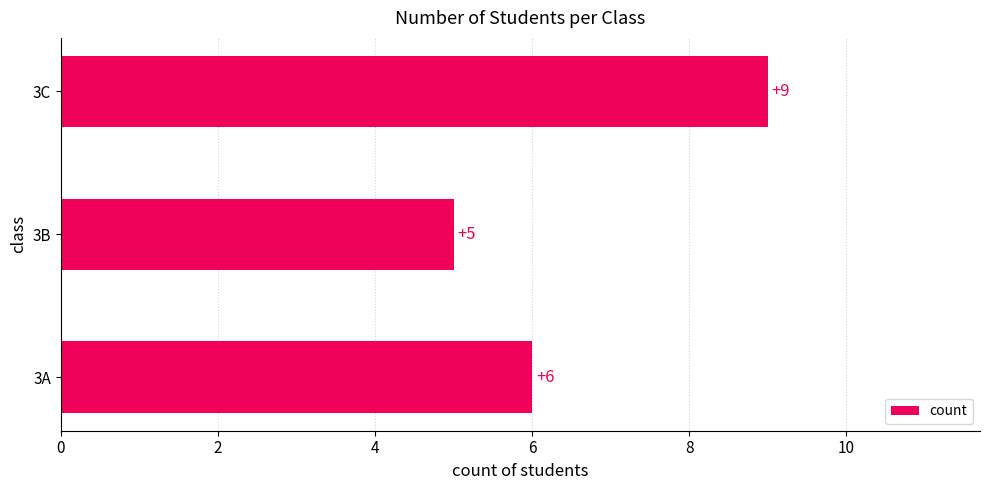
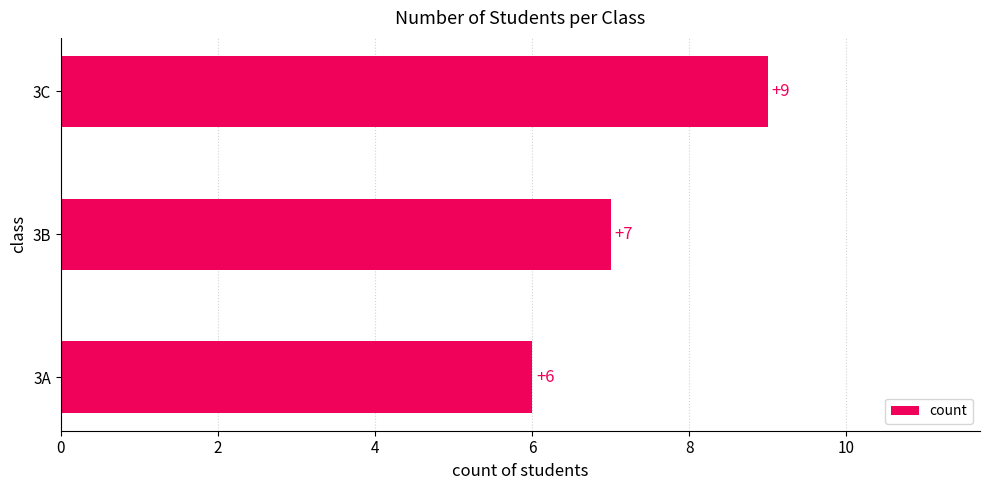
  {
    "3C": "+9",
-   "3B": "+5",
+   "3B": "+7",
    "3A": "+6"
  }
